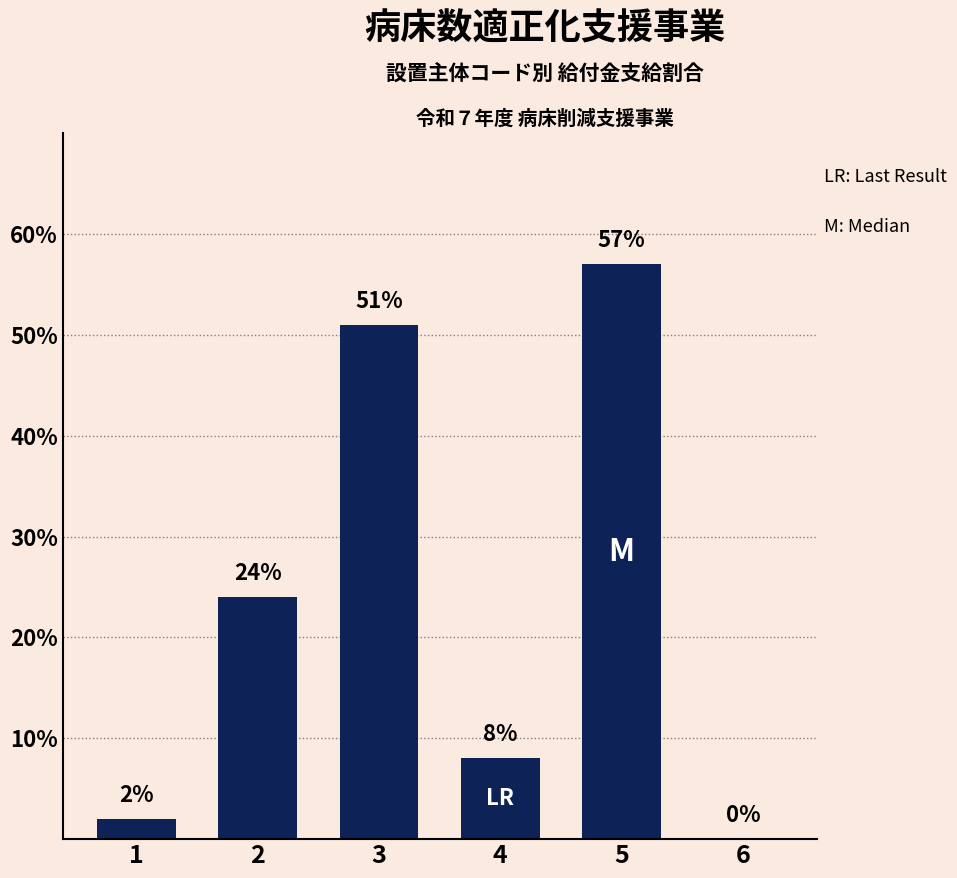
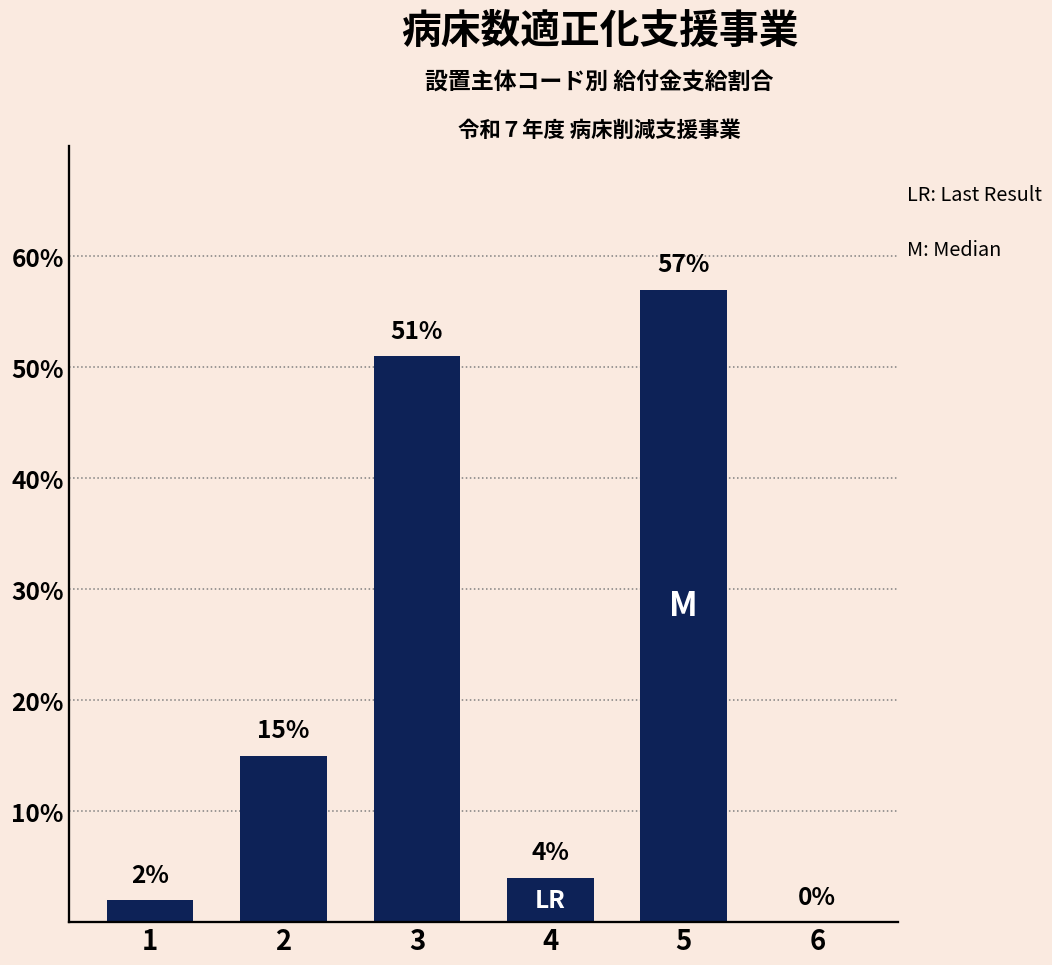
  {
    "1": "2%",
-   "2": "24%",
+   "2": "15%",
    "3": "51%",
-   "4": "8%",
+   "4": "4%",
    "5": "57%",
    "6": "0%"
  }
